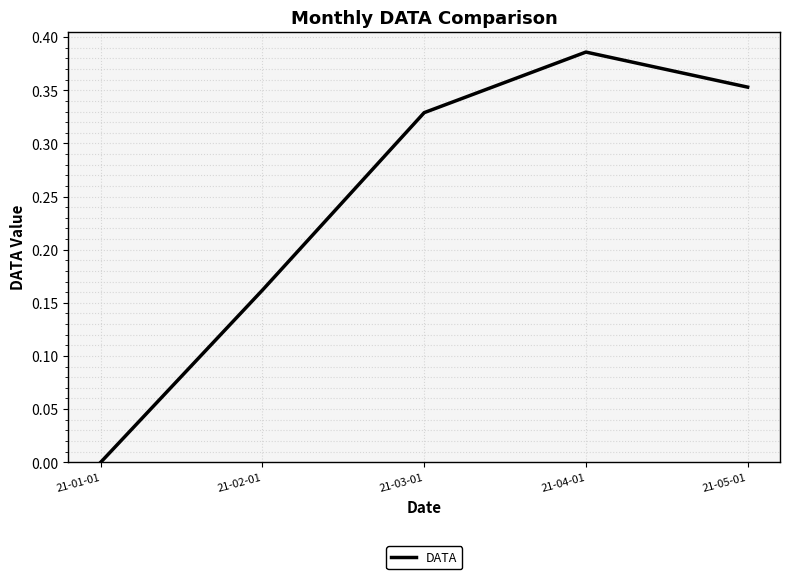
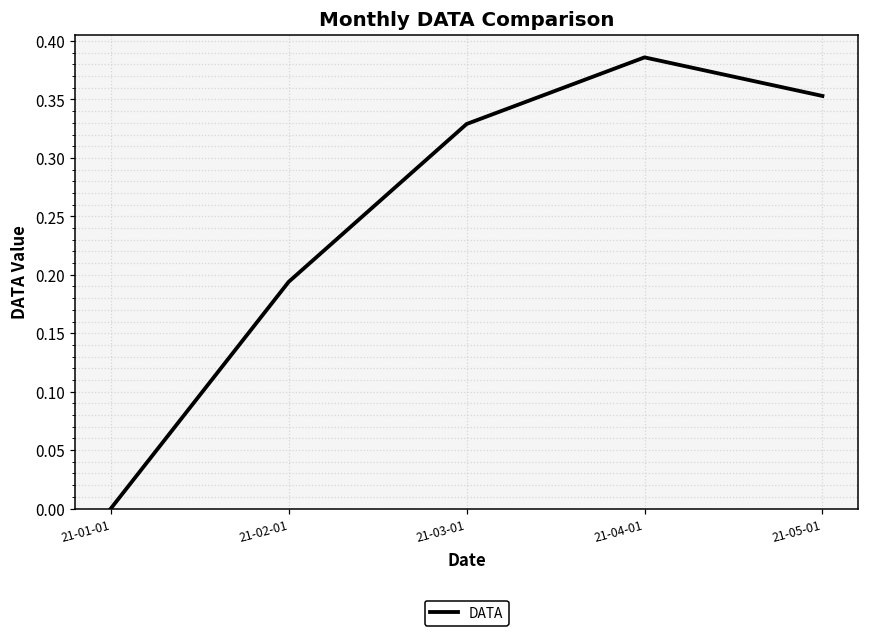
  {
    "21-01-01": 0.000,
-   "21-02-01": 0.162,
+   "21-02-01": 0.194,
    "21-03-01": 0.329,
    "21-04-01": 0.386,
    "21-05-01": 0.353
  }
